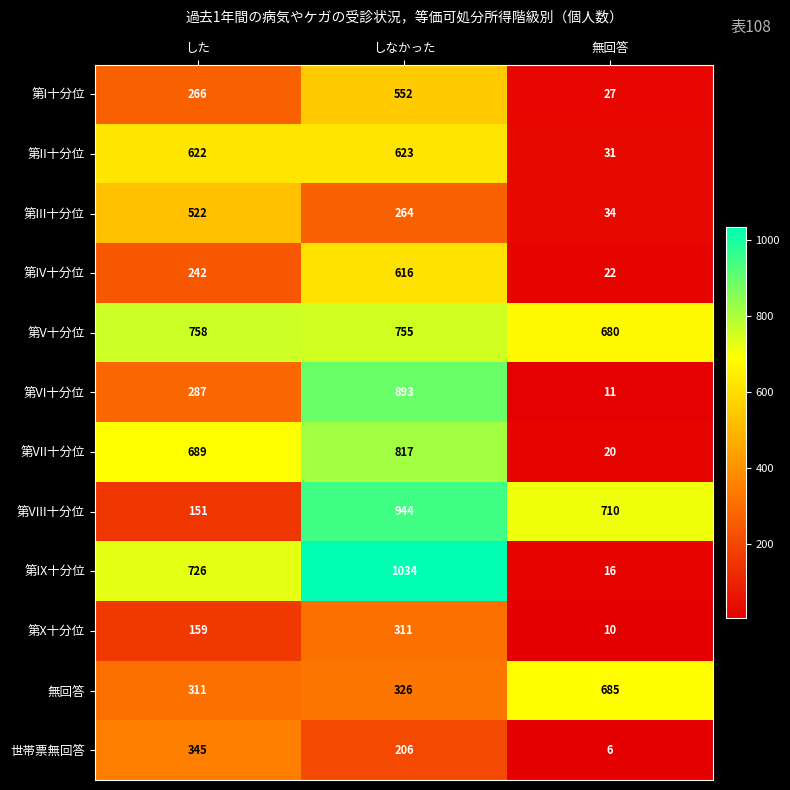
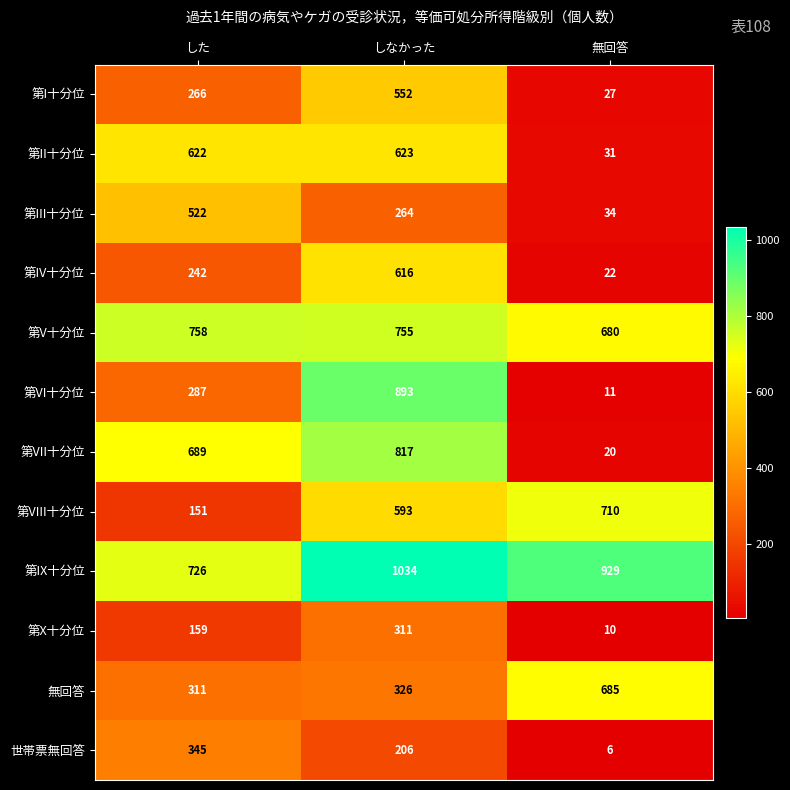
  {
    "第I十分位": {
      "した": 266,
      "しなかった": 552,
      "無回答": 27
    },
    "第II十分位": {
      "した": 622,
      "しなかった": 623,
      "無回答": 31
    },
    "第III十分位": {
      "した": 522,
      "しなかった": 264,
      "無回答": 34
    },
    "第IV十分位": {
      "した": 242,
      "しなかった": 616,
      "無回答": 22
    },
    "第V十分位": {
      "した": 758,
      "しなかった": 755,
      "無回答": 680
    },
    "第VI十分位": {
      "した": 287,
      "しなかった": 893,
      "無回答": 11
    },
    "第VII十分位": {
      "した": 689,
      "しなかった": 817,
      "無回答": 20
    },
    "第VIII十分位": {
      "した": 151,
-     "しなかった": 944,
+     "しなかった": 593,
      "無回答": 710
    },
    "第IX十分位": {
      "した": 726,
      "しなかった": 1034,
-     "無回答": 16
+     "無回答": 929
    },
    "第X十分位": {
      "した": 159,
      "しなかった": 311,
      "無回答": 10
    },
    "無回答": {
      "した": 311,
      "しなかった": 326,
      "無回答": 685
    },
    "世帯票無回答": {
      "した": 345,
      "しなかった": 206,
      "無回答": 6
    }
  }
